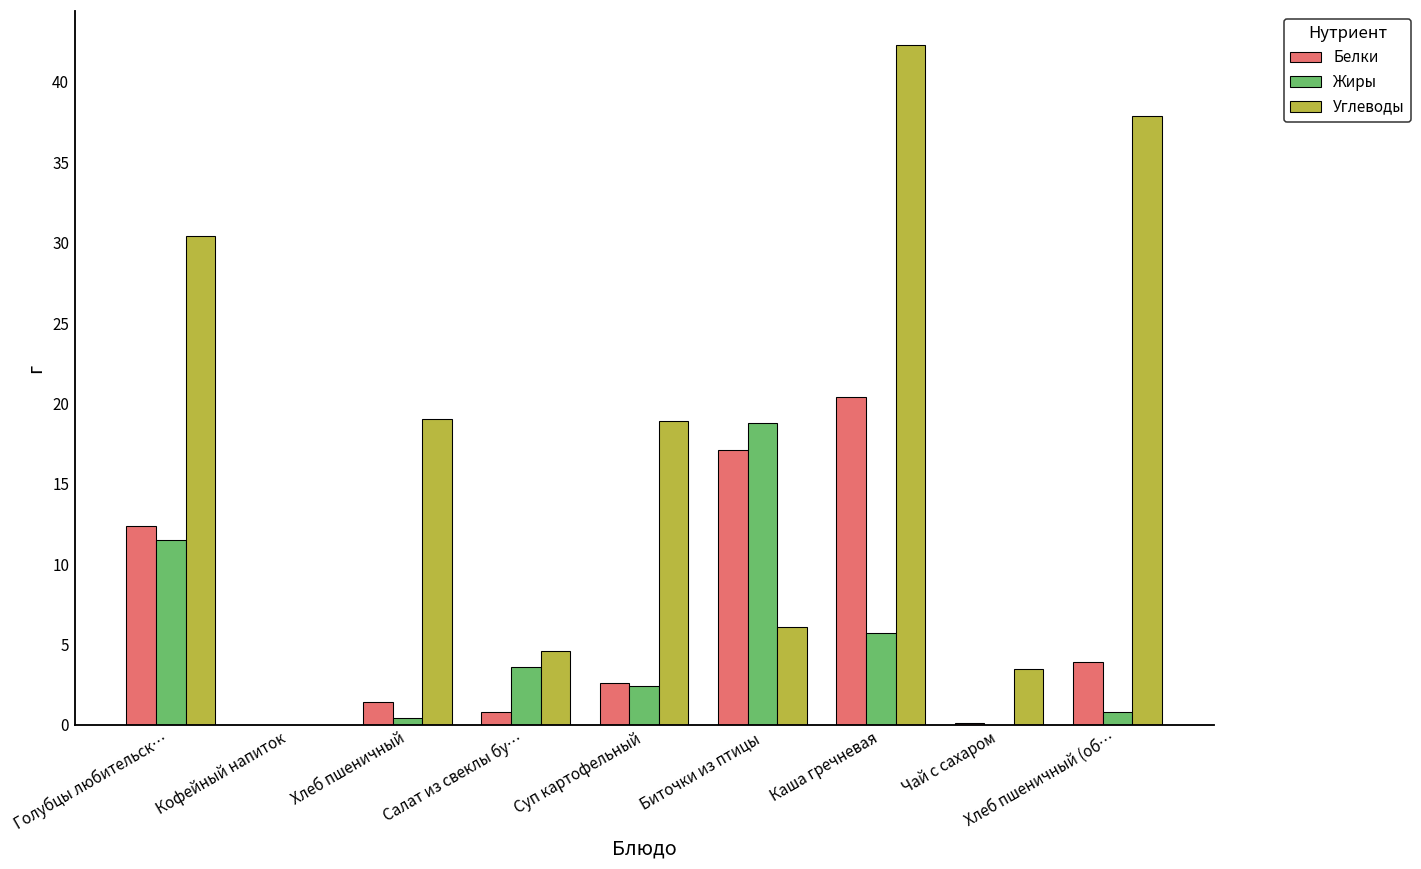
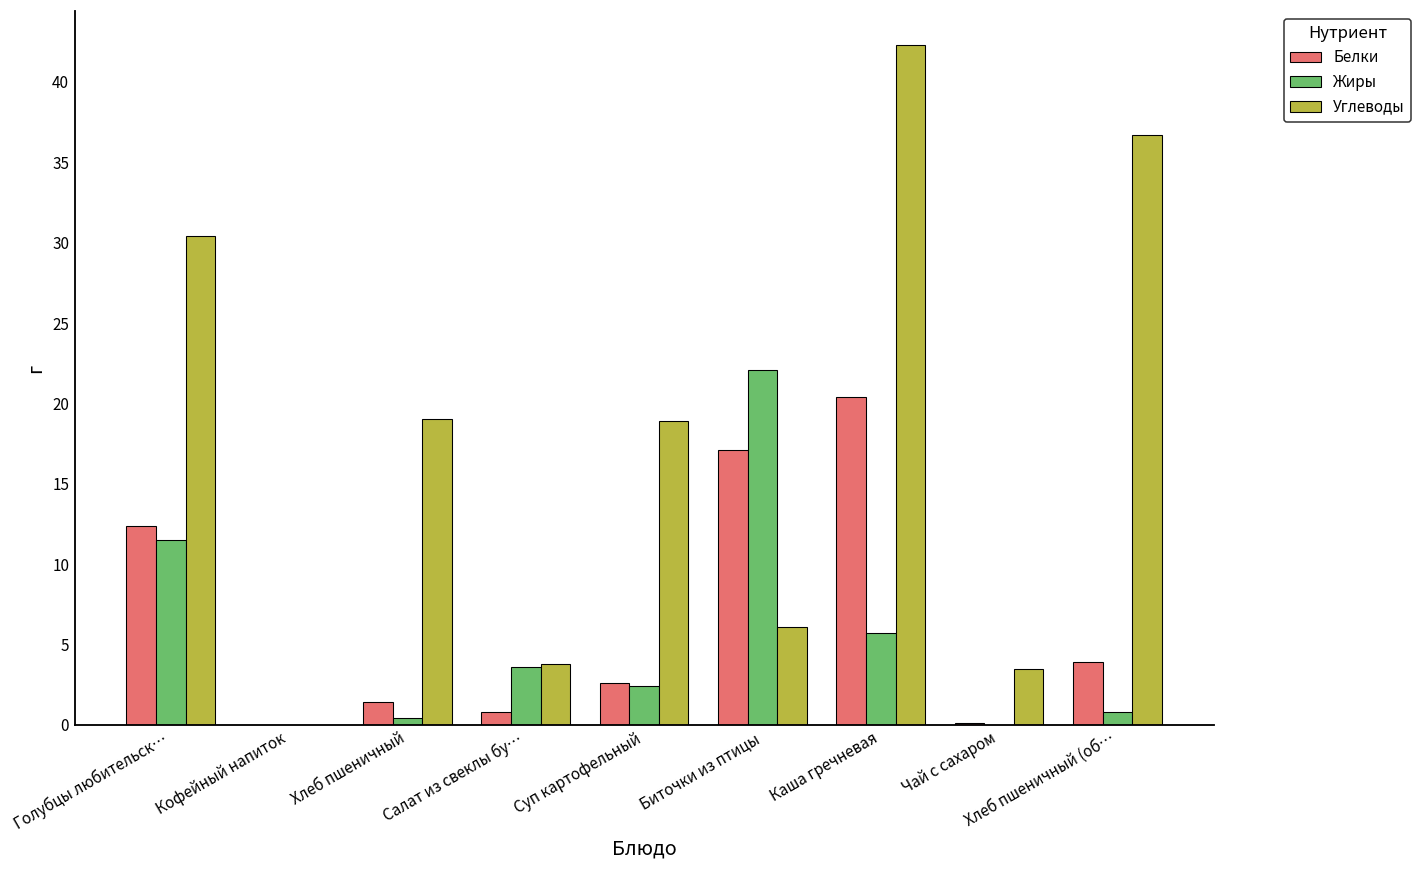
  {
    "Белки": {
      "Голубцы любительск…": 12.4,
      "Кофейный напиток": 0.0,
      "Хлеб пшеничный": 1.4,
      "Салат из свеклы бу…": 0.8,
      "Суп картофельный": 2.6,
      "Биточки из птицы": 17.1,
      "Каша гречневая": 20.4,
      "Хлеб пшеничный (об…": 3.9
    },
    "Жиры": {
      "Голубцы любительск…": 11.5,
      "Кофейный напиток": 0.0,
      "Хлеб пшеничный": 0.4,
      "Салат из свеклы бу…": 3.6,
      "Суп картофельный": 2.4,
-     "Биточки из птицы": 18.8,
+     "Биточки из птицы": 22.1,
      "Каша гречневая": 5.7,
      "Чай с сахаром": 0.0,
      "Хлеб пшеничный (об…": 0.8
    },
    "Углеводы": {
      "Голубцы любительск…": 30.4,
      "Кофейный напиток": 0.0,
      "Хлеб пшеничный": 19.0,
-     "Салат из свеклы бу…": 4.6,
+     "Салат из свеклы бу…": 3.8,
      "Суп картофельный": 18.9,
      "Биточки из птицы": 6.1,
      "Каша гречневая": 42.3,
      "Чай с сахаром": 3.5,
-     "Хлеб пшеничный (об…": 37.9
+     "Хлеб пшеничный (об…": 36.7
    }
  }
